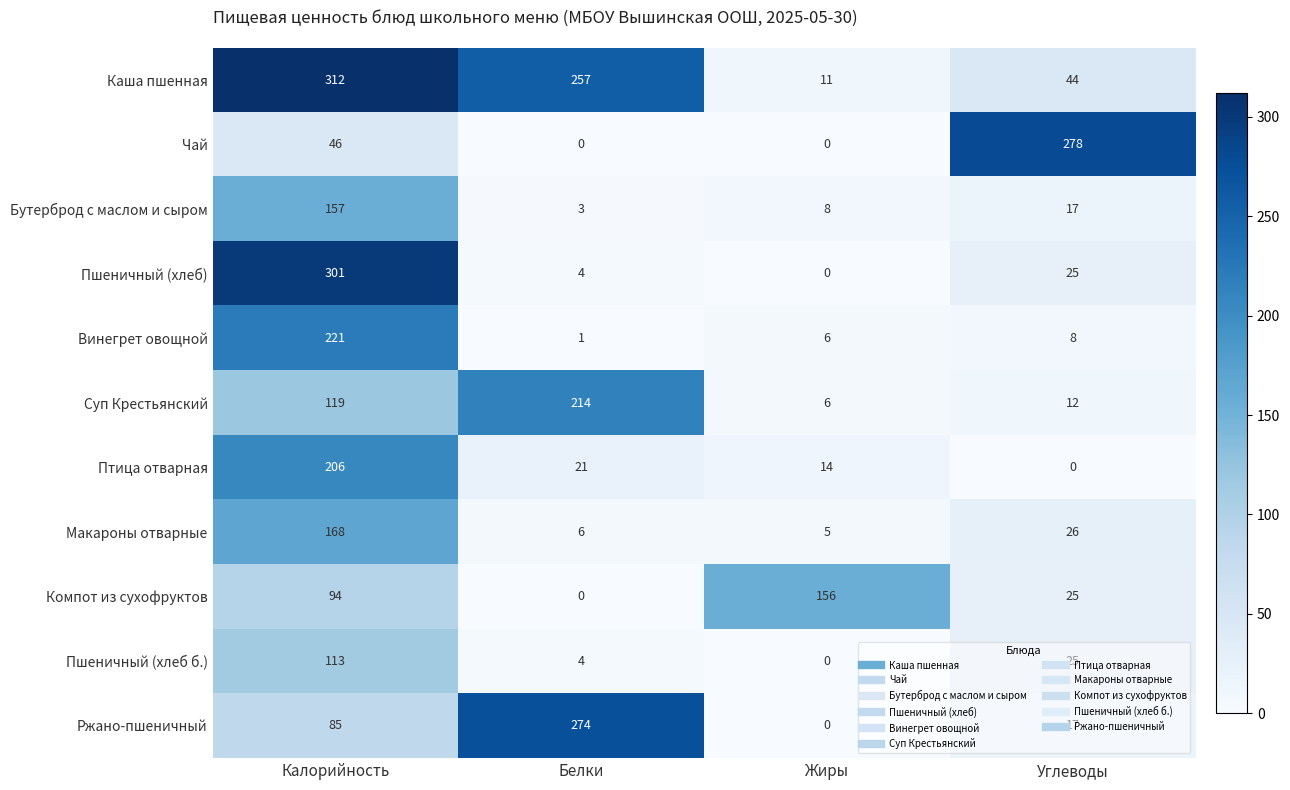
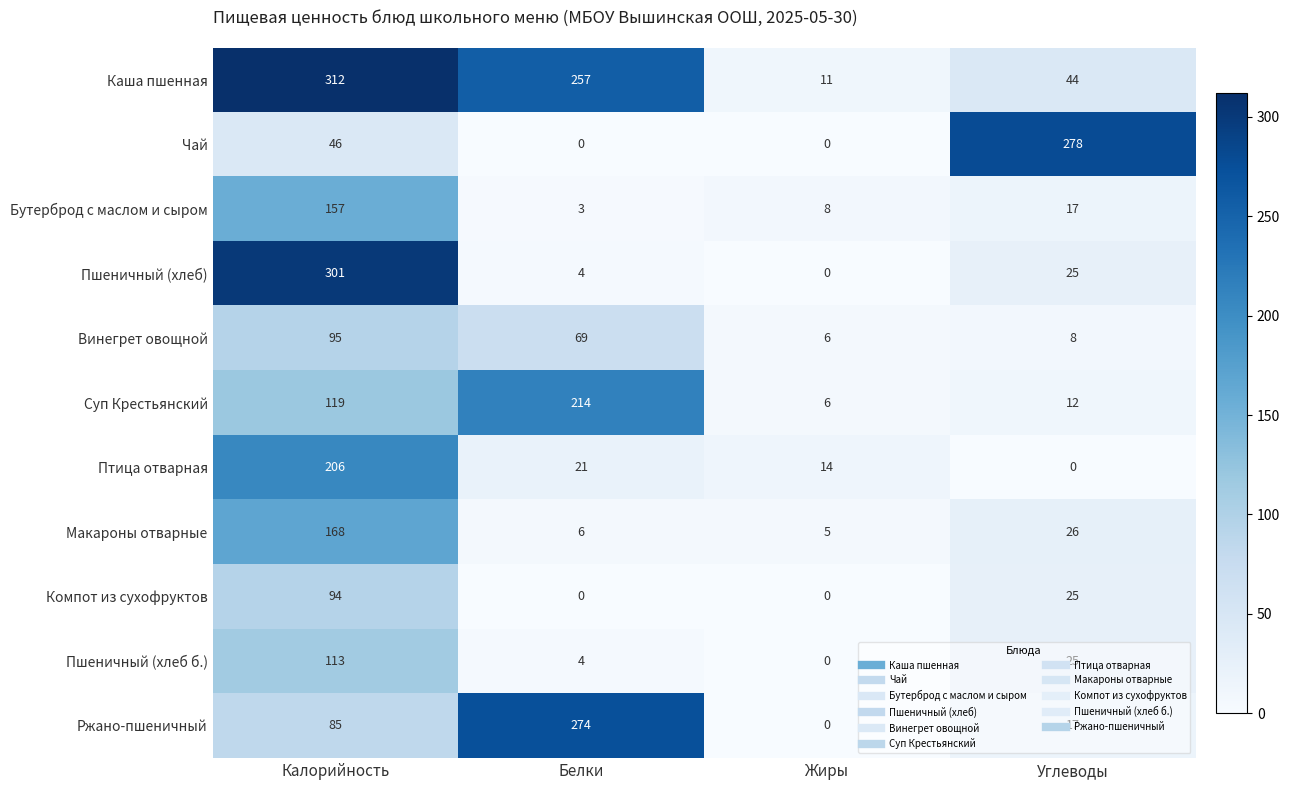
  {
    "Каша пшенная": {
      "Калорийность": 312,
      "Белки": 257,
      "Жиры": 11,
      "Углеводы": 44
    },
    "Чай": {
      "Калорийность": 46,
      "Белки": 0,
      "Жиры": 0,
      "Углеводы": 278
    },
    "Бутерброд с маслом и сыром": {
      "Калорийность": 157,
      "Белки": 3,
      "Жиры": 8,
      "Углеводы": 17
    },
    "Пшеничный (хлеб)": {
      "Калорийность": 301,
      "Белки": 4,
      "Жиры": 0,
      "Углеводы": 25
    },
    "Винегрет овощной": {
-     "Калорийность": 221,
-     "Белки": 1,
+     "Калорийность": 95,
+     "Белки": 69,
      "Жиры": 6,
      "Углеводы": 8
    },
    "Суп Крестьянский": {
      "Калорийность": 119,
      "Белки": 214,
      "Жиры": 6,
      "Углеводы": 12
    },
    "Птица отварная": {
      "Калорийность": 206,
      "Белки": 21,
      "Жиры": 14,
      "Углеводы": 0
    },
    "Макароны отварные": {
      "Калорийность": 168,
      "Белки": 6,
      "Жиры": 5,
      "Углеводы": 26
    },
    "Компот из сухофруктов": {
      "Калорийность": 94,
      "Белки": 0,
-     "Жиры": 156,
+     "Жиры": 0,
      "Углеводы": 25
    },
    "Пшеничный (хлеб б.)": {
      "Калорийность": 113,
      "Белки": 4,
      "Жиры": 0
    },
    "Ржано-пшеничный": {
      "Калорийность": 85,
      "Белки": 274,
      "Жиры": 0
    }
  }
